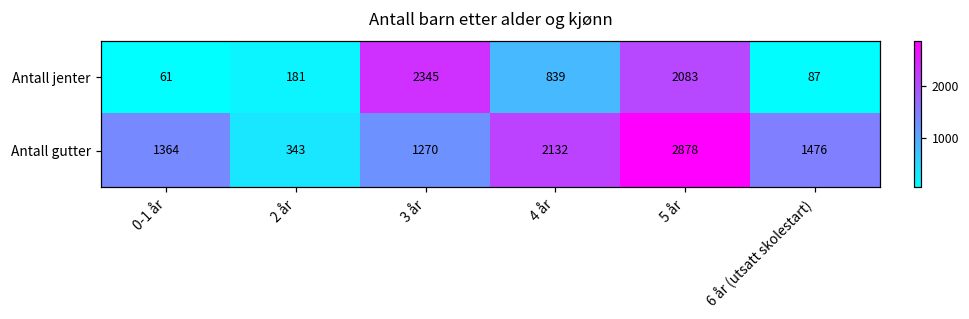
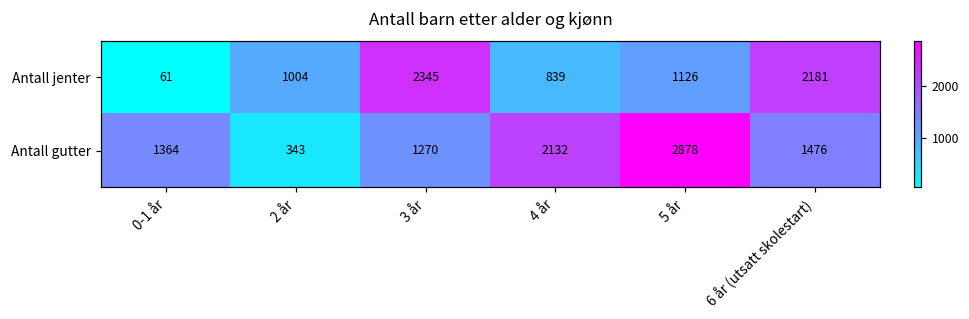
  {
    "Antall jenter": {
      "0-1 år": 61,
-     "2 år": 181,
+     "2 år": 1004,
      "3 år": 2345,
      "4 år": 839,
-     "5 år": 2083,
-     "6 år (utsatt skolestart)": 87
+     "5 år": 1126,
+     "6 år (utsatt skolestart)": 2181
    },
    "Antall gutter": {
      "0-1 år": 1364,
      "2 år": 343,
      "3 år": 1270,
      "4 år": 2132,
      "5 år": 2878,
      "6 år (utsatt skolestart)": 1476
    }
  }
